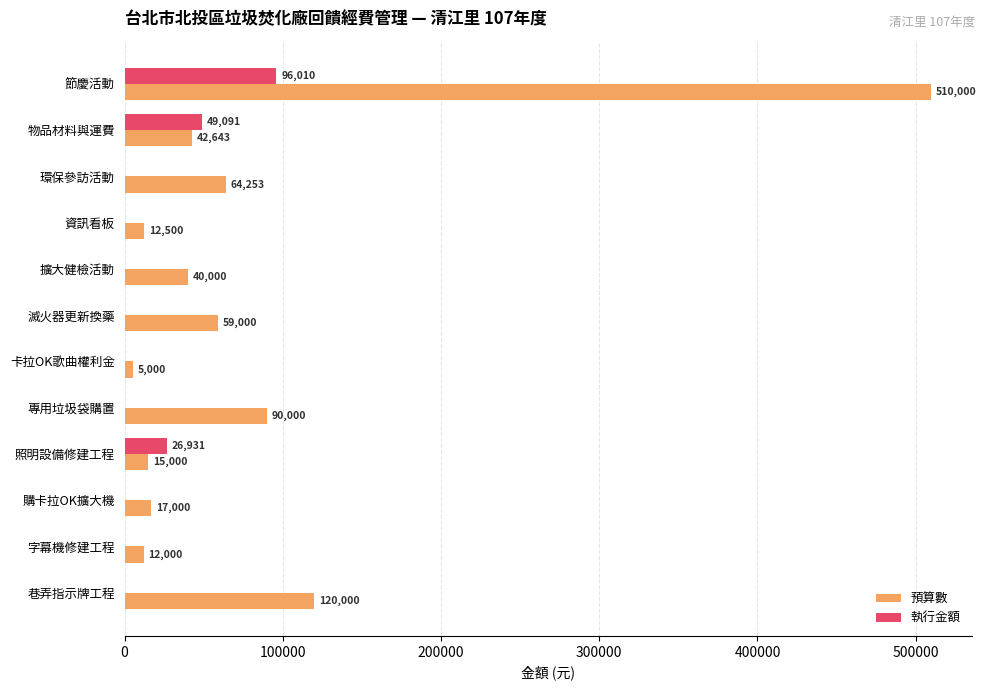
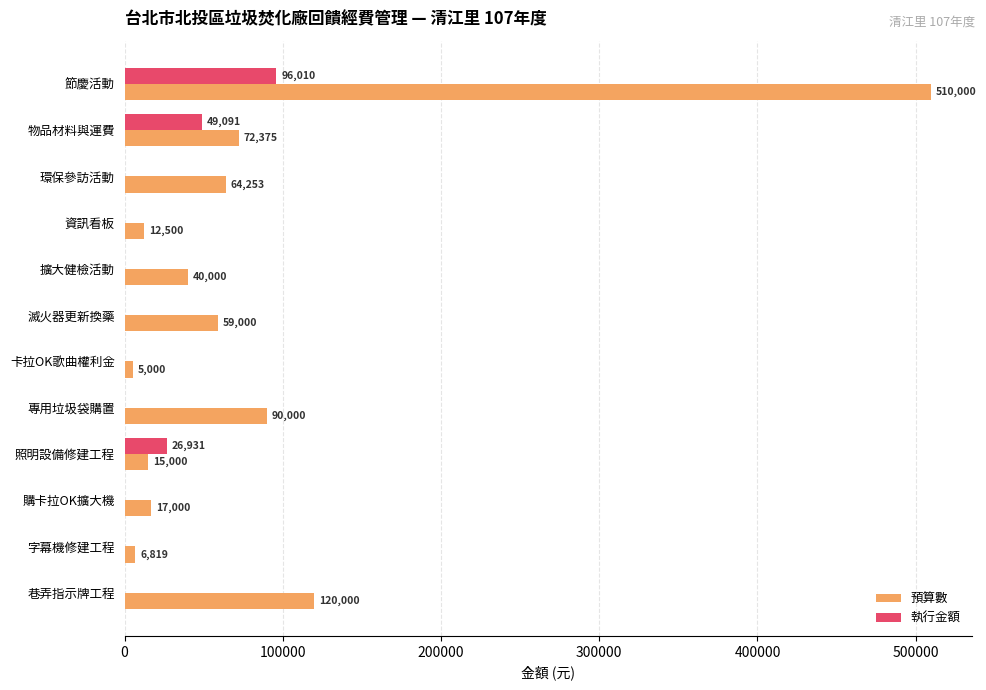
  {
    "預算數": {
      "節慶活動": "510,000",
-     "物品材料與運費": "42,643",
+     "物品材料與運費": "72,375",
      "環保參訪活動": "64,253",
      "資訊看板": "12,500",
      "擴大健檢活動": "40,000",
      "滅火器更新換藥": "59,000",
      "卡拉OK歌曲權利金": "5,000",
      "專用垃圾袋購置": "90,000",
      "照明設備修建工程": "15,000",
      "購卡拉OK擴大機": "17,000",
-     "字幕機修建工程": "12,000",
+     "字幕機修建工程": "6,819",
      "巷弄指示牌工程": "120,000"
    },
    "執行金額": {
      "節慶活動": "96,010",
      "物品材料與運費": "49,091",
      "照明設備修建工程": "26,931"
    }
  }
